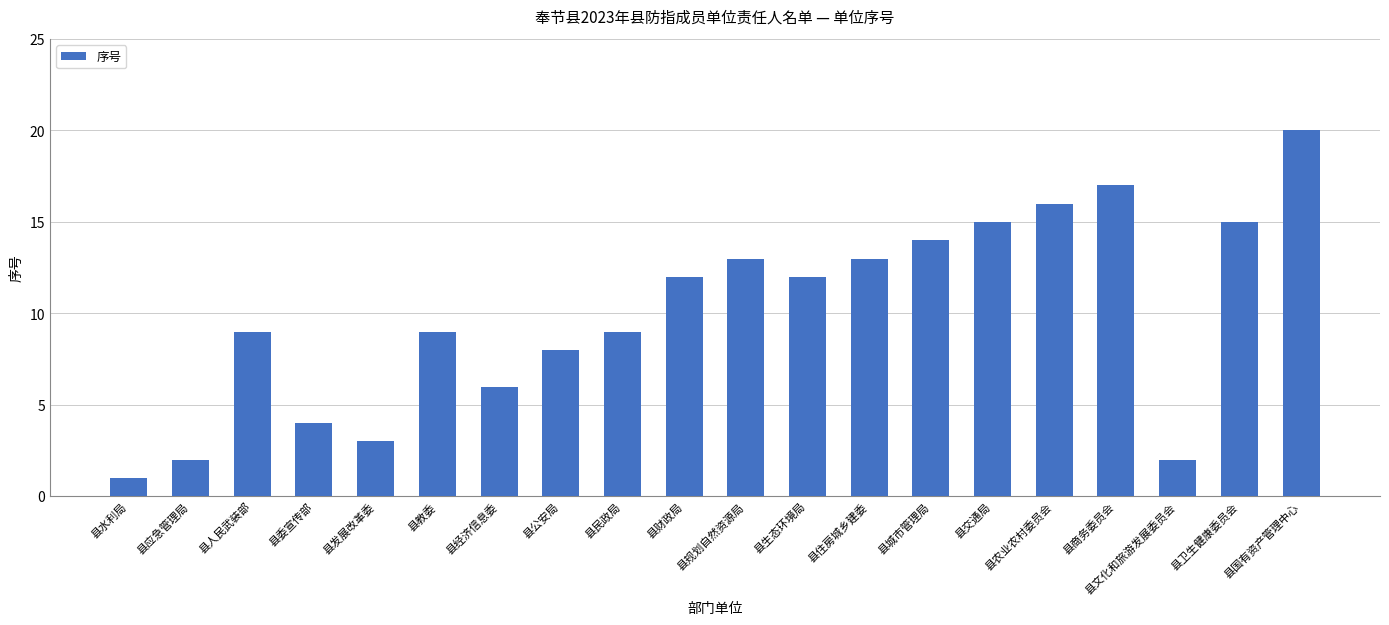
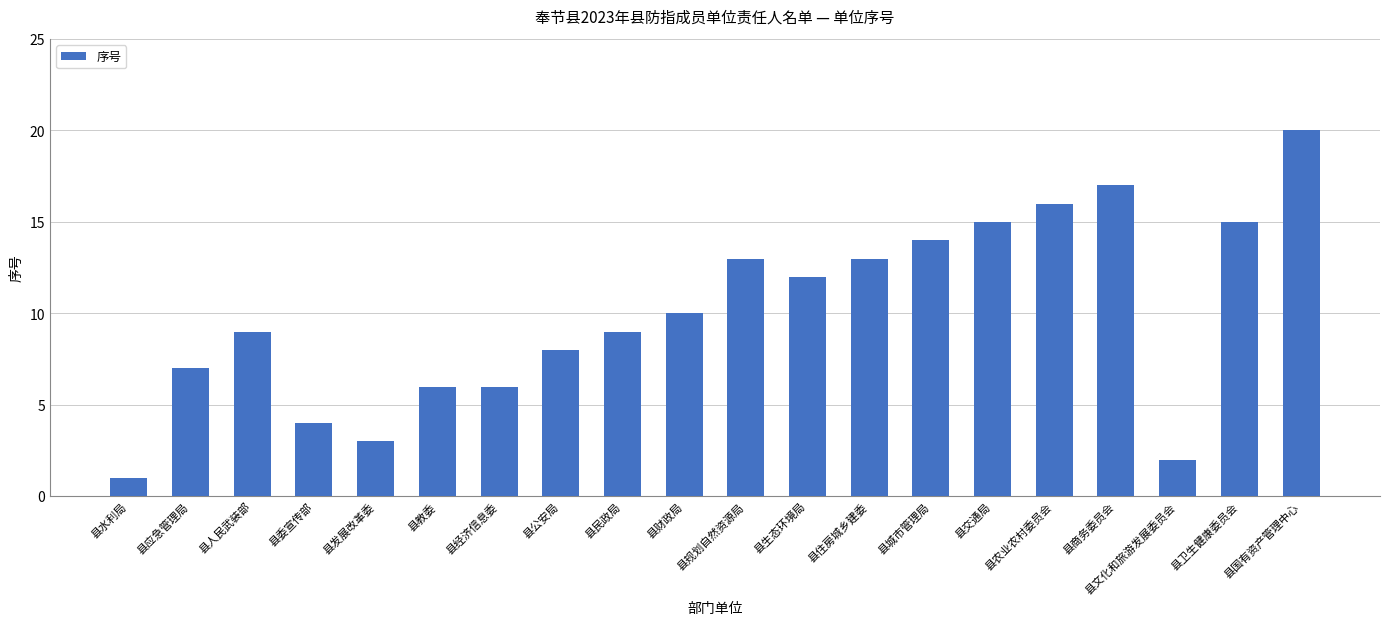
  {
    "县水利局": 1,
-   "县应急管理局": 2,
+   "县应急管理局": 7,
    "县人民武装部": 9,
    "县委宣传部": 4,
    "县发展改革委": 3,
-   "县教委": 9,
+   "县教委": 6,
    "县经济信息委": 6,
    "县公安局": 8,
    "县民政局": 9,
-   "县财政局": 12,
+   "县财政局": 10,
    "县规划自然资源局": 13,
    "县生态环境局": 12,
    "县住房城乡建委": 13,
    "县城市管理局": 14,
    "县交通局": 15,
    "县农业农村委员会": 16,
    "县商务委员会": 17,
    "县文化和旅游发展委员会": 2,
    "县卫生健康委员会": 15,
    "县国有资产管理中心": 20
  }
